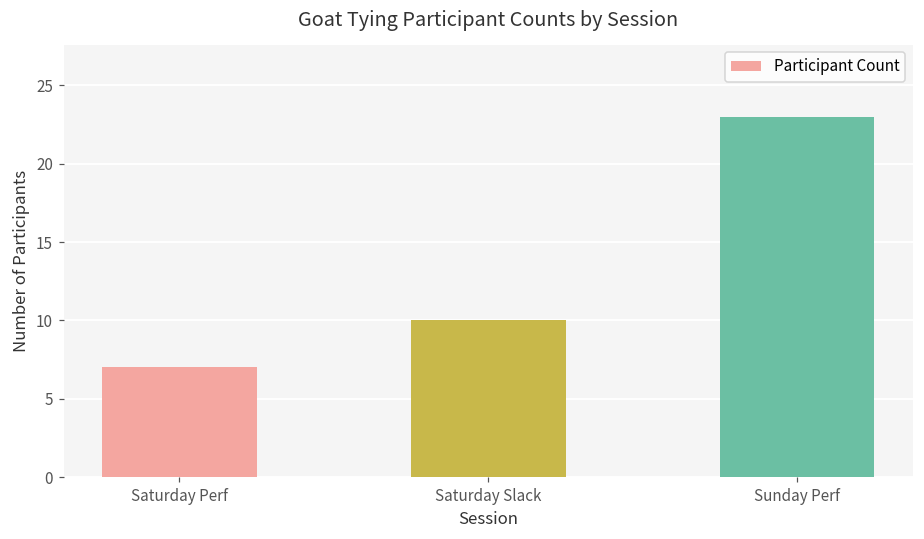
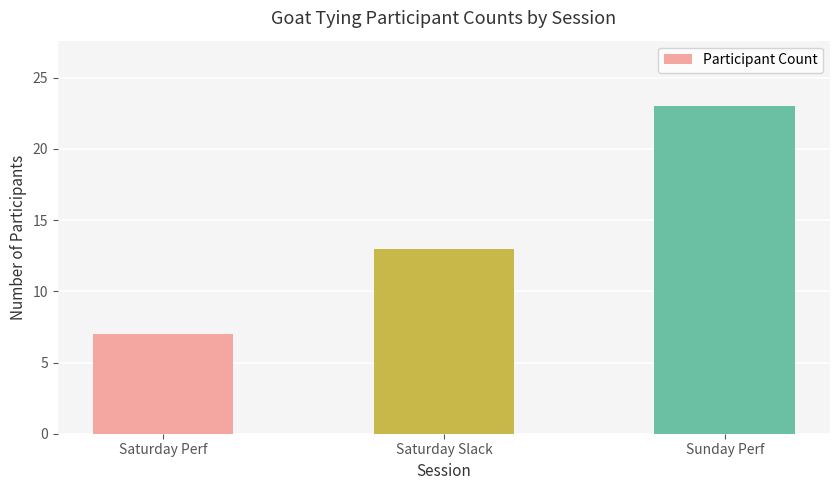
  {
    "Saturday Perf": 7,
-   "Saturday Slack": 10,
+   "Saturday Slack": 13,
    "Sunday Perf": 23
  }
